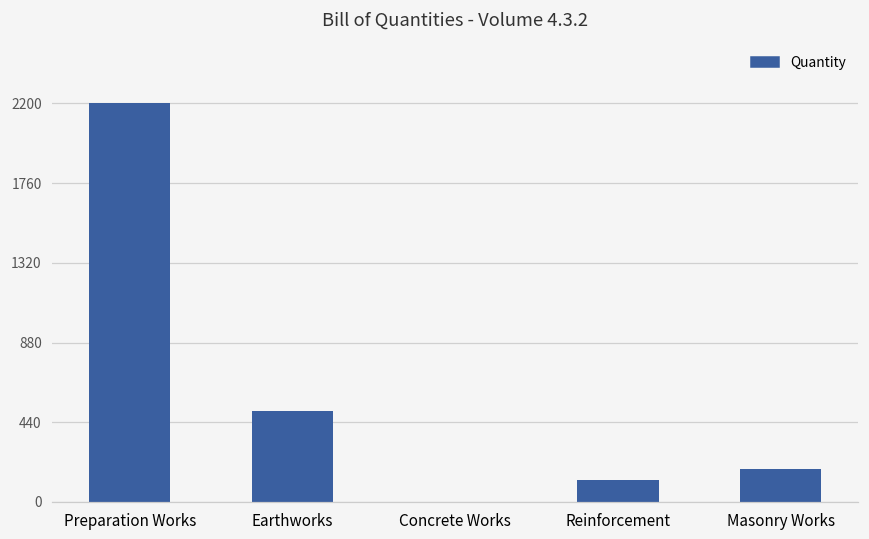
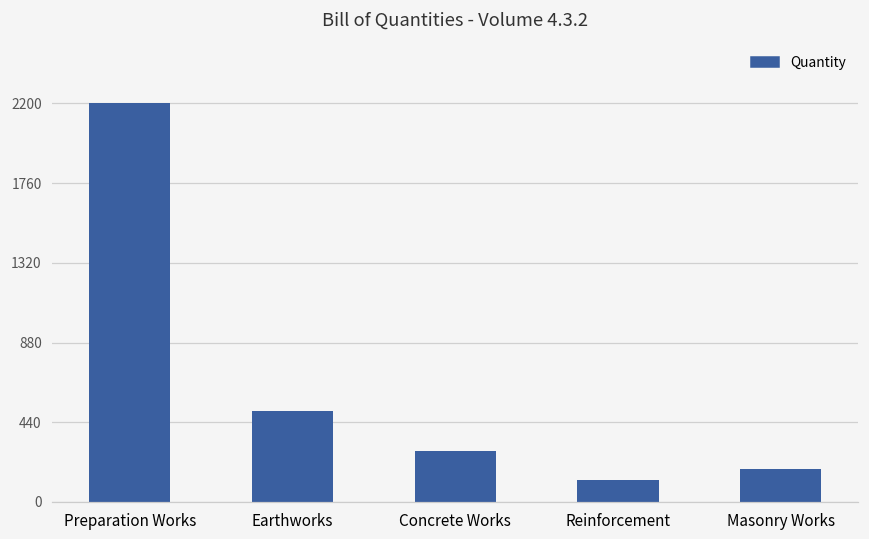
  {
    "Preparation Works": 2200,
    "Earthworks": 500,
-   "Concrete Works": 0,
+   "Concrete Works": 280,
    "Reinforcement": 120,
    "Masonry Works": 180
  }
